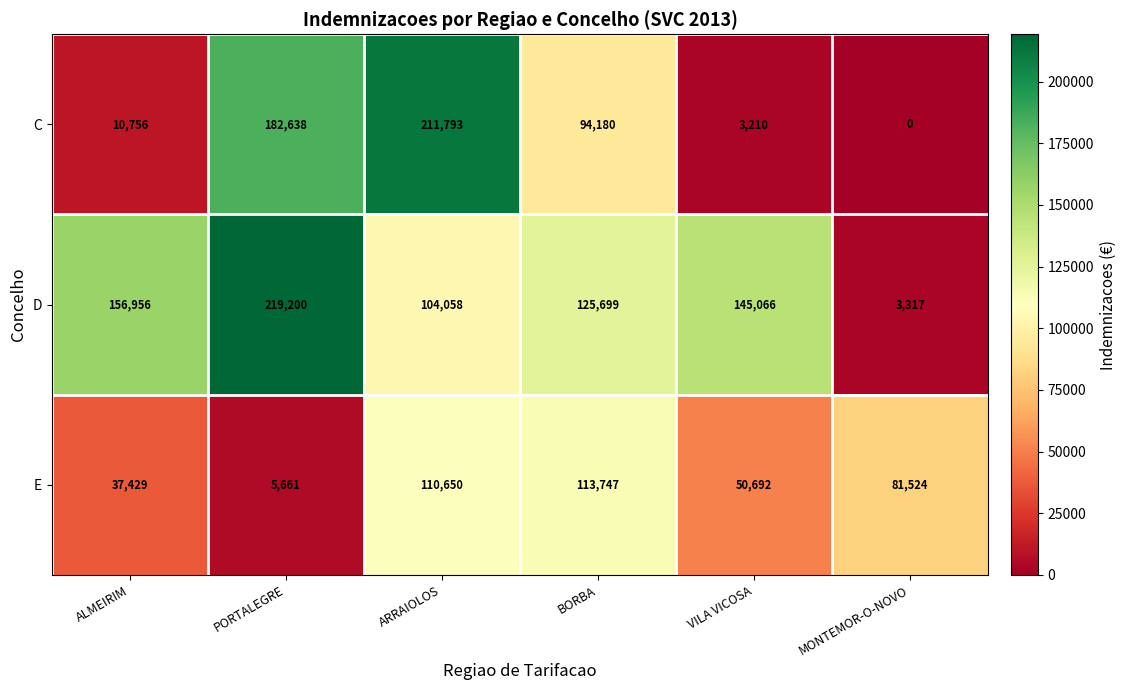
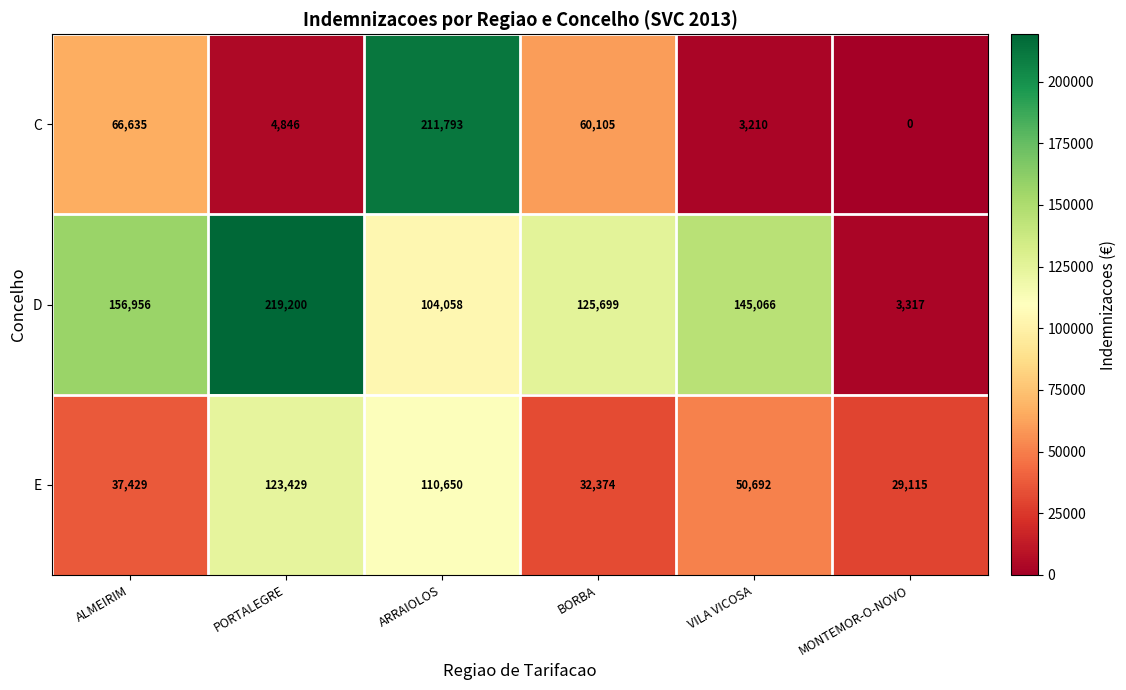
  {
    "C": {
-     "ALMEIRIM": "10,756",
-     "PORTALEGRE": "182,638",
+     "ALMEIRIM": "66,635",
+     "PORTALEGRE": "4,846",
      "ARRAIOLOS": "211,793",
-     "BORBA": "94,180",
+     "BORBA": "60,105",
      "VILA VICOSA": "3,210",
      "MONTEMOR-O-NOVO": "0"
    },
    "D": {
      "ALMEIRIM": "156,956",
      "PORTALEGRE": "219,200",
      "ARRAIOLOS": "104,058",
      "BORBA": "125,699",
      "VILA VICOSA": "145,066",
      "MONTEMOR-O-NOVO": "3,317"
    },
    "E": {
      "ALMEIRIM": "37,429",
-     "PORTALEGRE": "5,661",
+     "PORTALEGRE": "123,429",
      "ARRAIOLOS": "110,650",
-     "BORBA": "113,747",
+     "BORBA": "32,374",
      "VILA VICOSA": "50,692",
-     "MONTEMOR-O-NOVO": "81,524"
+     "MONTEMOR-O-NOVO": "29,115"
    }
  }
